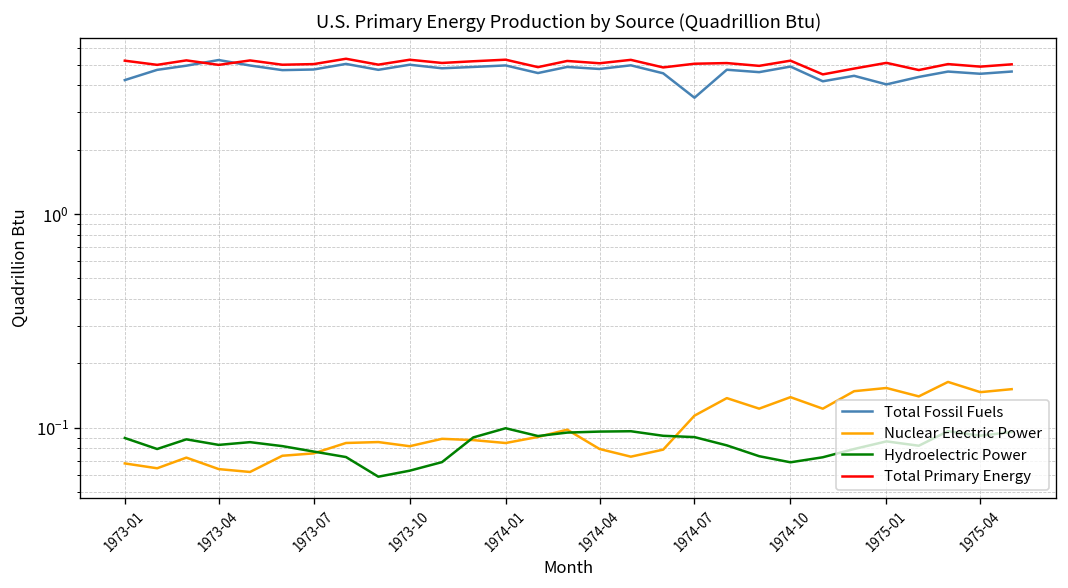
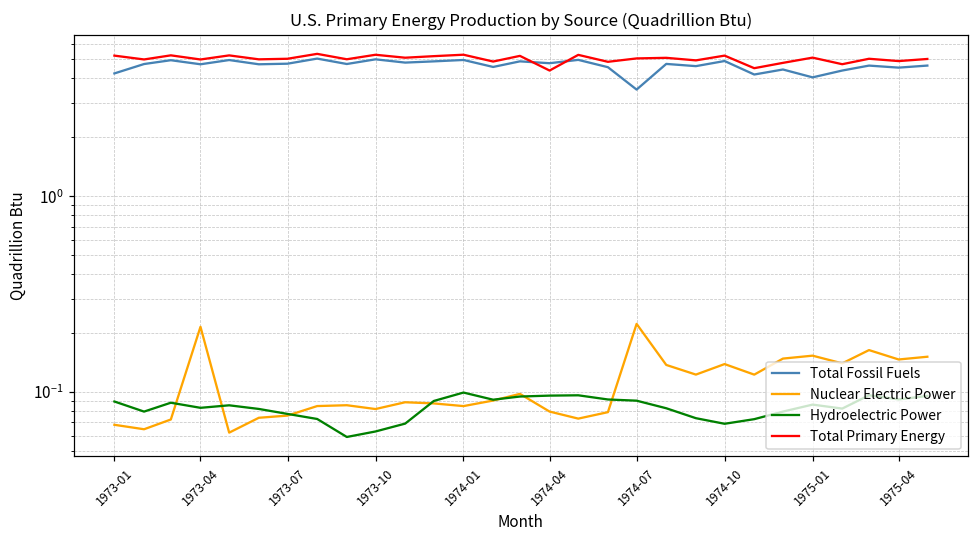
  {
    "Total Fossil Fuels": {
      "1973-01": 4.2,
-     "1973-04": 5.3,
+     "1973-04": 4.7,
      "1973-07": 4.7,
      "1973-10": 5.0,
      "1974-01": 5.0,
      "1974-04": 4.8,
      "1974-07": 3.5,
      "1974-10": 4.9,
      "1975-01": 4.0,
      "1975-04": 4.5
    },
    "Nuclear Electric Power": {
      "1973-01": 0.068,
-     "1973-04": 0.064,
+     "1973-04": 0.22,
      "1973-10": 0.08,
      "1974-01": 0.08,
      "1974-04": 0.08,
-     "1974-07": 0.11,
+     "1974-07": 0.22,
      "1974-10": 0.14,
      "1975-01": 0.15,
      "1975-04": 0.15
    },
    "Hydroelectric Power": {
      "1973-01": 0.09,
      "1973-04": 0.08,
      "1973-10": 0.063,
      "1974-01": 0.10,
      "1974-04": 0.10,
      "1974-07": 0.09,
      "1974-10": 0.069
    },
    "Total Primary Energy": {
      "1973-01": 5.2,
      "1973-04": 5.0,
      "1973-07": 5.0,
      "1973-10": 5.3,
      "1974-01": 5.3,
-     "1974-04": 5.1,
+     "1974-04": 4.4,
      "1974-07": 5.1,
      "1974-10": 5.2,
      "1975-01": 5.1,
      "1975-04": 4.9
    }
  }
